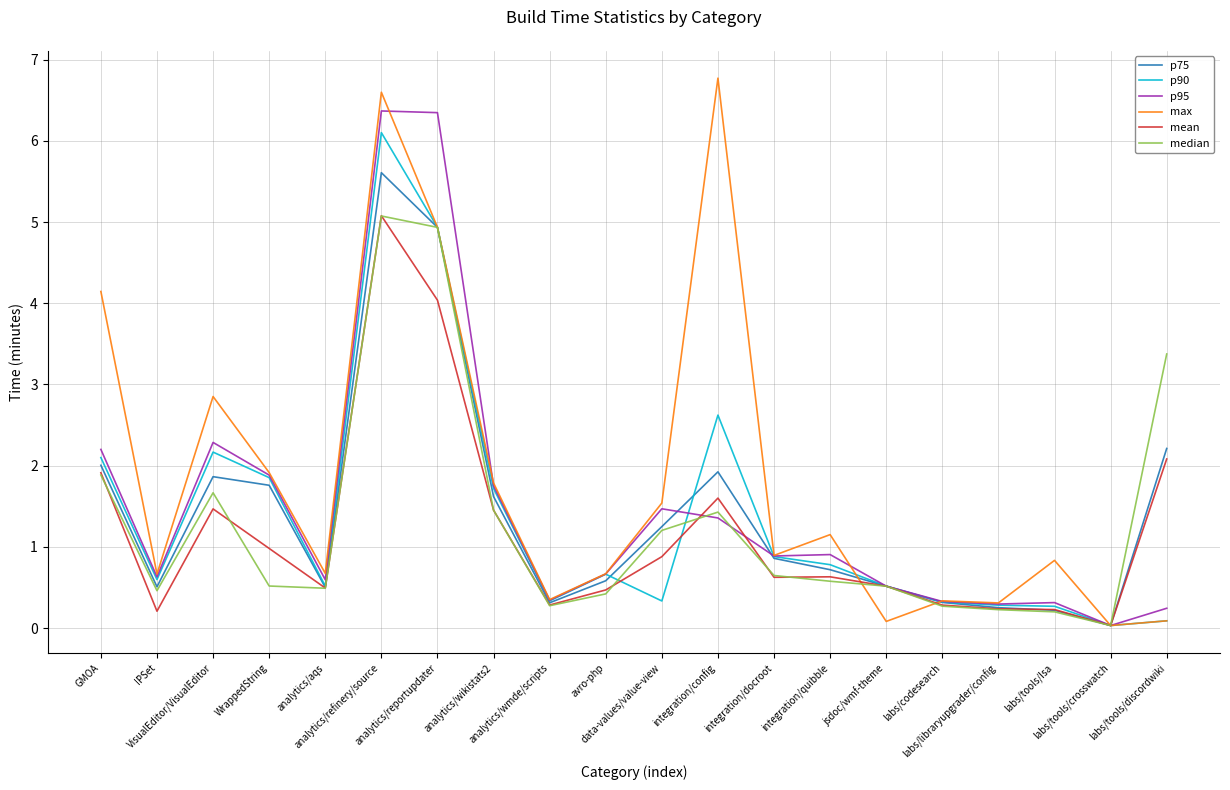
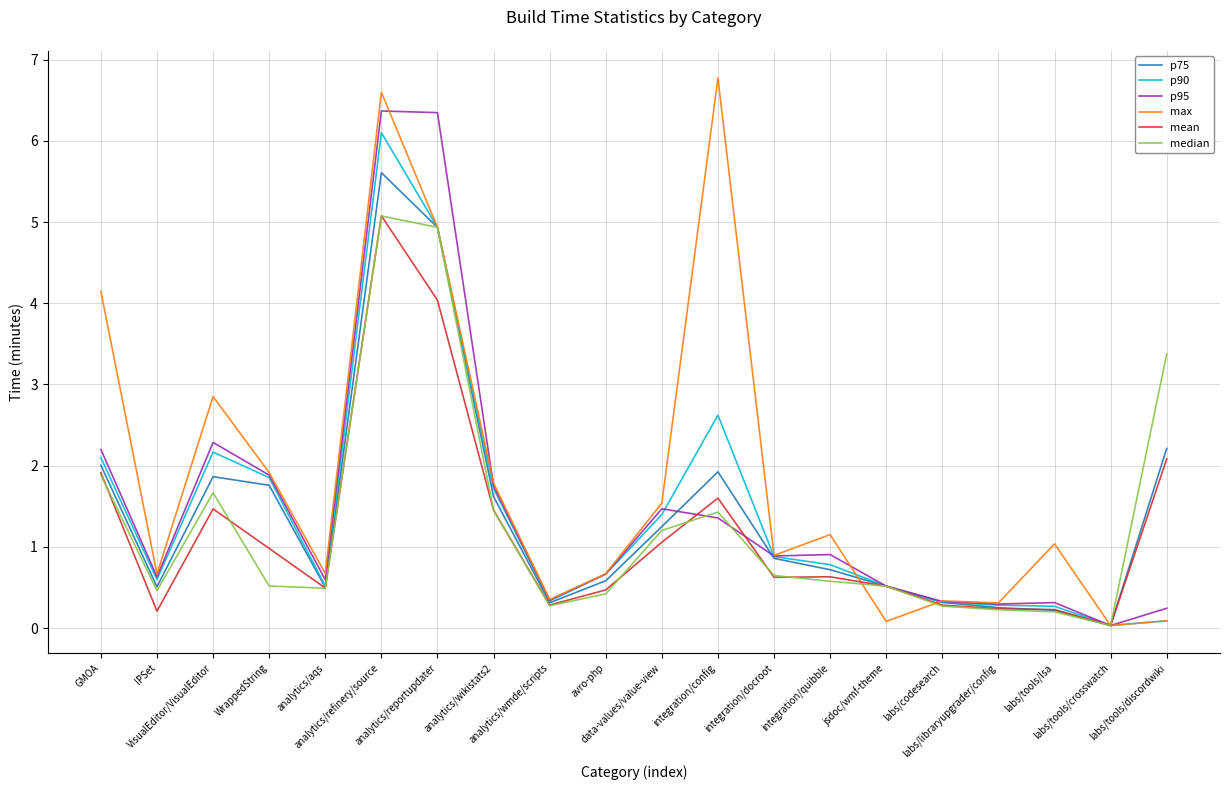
  {
    "p75": {
      "GMOA": 2.0,
      "IPSet": 0.5,
      "VisualEditor/VisualEditor": 1.9,
      "WrappedString": 1.8,
      "analytics/refinery/source": 5.6,
      "analytics/wikistats2": 1.6,
      "avro-php": 0.6,
      "data-values/value-view": 1.3,
      "integration/config": 1.9,
      "integration/quibble": 0.7,
      "labs/tools/discordwiki": 2.2
    },
    "p90": {
      "GMOA": 2.1,
      "IPSet": 0.6,
      "VisualEditor/VisualEditor": 2.2,
      "analytics/refinery/source": 6.1,
      "analytics/wikistats2": 1.7,
-     "data-values/value-view": 0.3,
+     "data-values/value-view": 1.4,
      "integration/config": 2.6,
      "integration/quibble": 0.8,
      "labs/tools/Isa": 0.3
    },
    "p95": {
      "GMOA": 2.2,
      "IPSet": 0.6,
      "VisualEditor/VisualEditor": 2.3,
      "analytics/aqs": 0.6,
      "analytics/refinery/source": 6.4,
      "analytics/reportupdater": 6.3,
      "analytics/wikistats2": 1.8,
      "data-values/value-view": 1.5,
      "integration/config": 1.4,
      "integration/quibble": 0.9,
      "labs/tools/Isa": 0.3,
      "labs/tools/discordwiki": 0.2
    },
    "max": {
      "GMOA": 4.1,
      "IPSet": 0.7,
      "VisualEditor/VisualEditor": 2.9,
      "analytics/aqs": 0.7,
      "analytics/refinery/source": 6.6,
      "analytics/wikistats2": 1.8,
      "data-values/value-view": 1.5,
      "integration/config": 6.8,
      "integration/quibble": 1.2,
      "jsdoc/wmf-theme": 0.1,
-     "labs/tools/Isa": 0.8
+     "labs/tools/Isa": 1.0
    },
    "mean": {
      "IPSet": 0.2,
      "VisualEditor/VisualEditor": 1.5,
      "WrappedString": 1.0,
      "analytics/reportupdater": 4.0,
      "avro-php": 0.5,
-     "data-values/value-view": 0.9,
+     "data-values/value-view": 1.1,
      "integration/config": 1.6,
      "integration/quibble": 0.6,
      "labs/tools/discordwiki": 2.1
    },
    "median": {
      "IPSet": 0.5,
      "VisualEditor/VisualEditor": 1.7,
      "WrappedString": 0.5,
      "avro-php": 0.4,
      "data-values/value-view": 1.2,
      "integration/config": 1.4,
      "integration/quibble": 0.6,
      "labs/tools/discordwiki": 3.4
    }
  }
